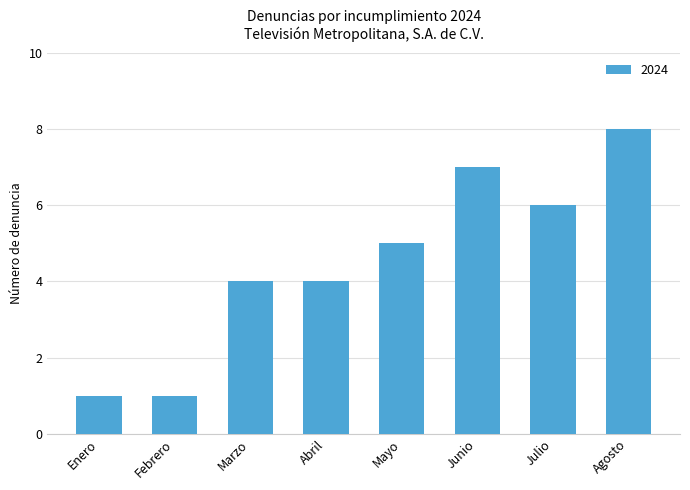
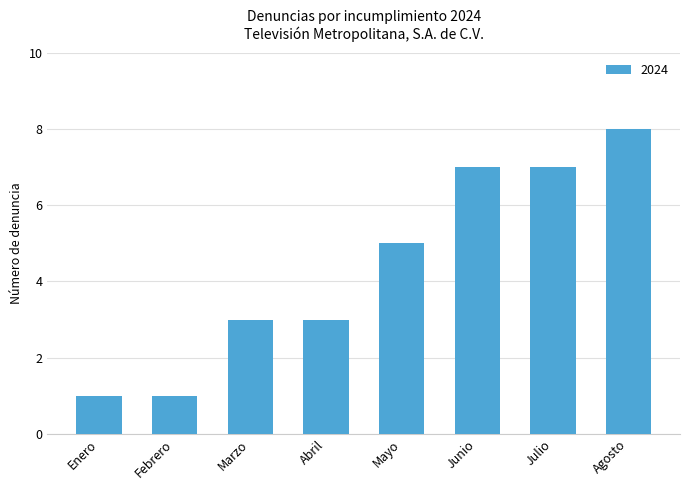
  {
    "Enero": 1,
    "Febrero": 1,
-   "Marzo": 4,
-   "Abril": 4,
+   "Marzo": 3,
+   "Abril": 3,
    "Mayo": 5,
    "Junio": 7,
-   "Julio": 6,
+   "Julio": 7,
    "Agosto": 8
  }
